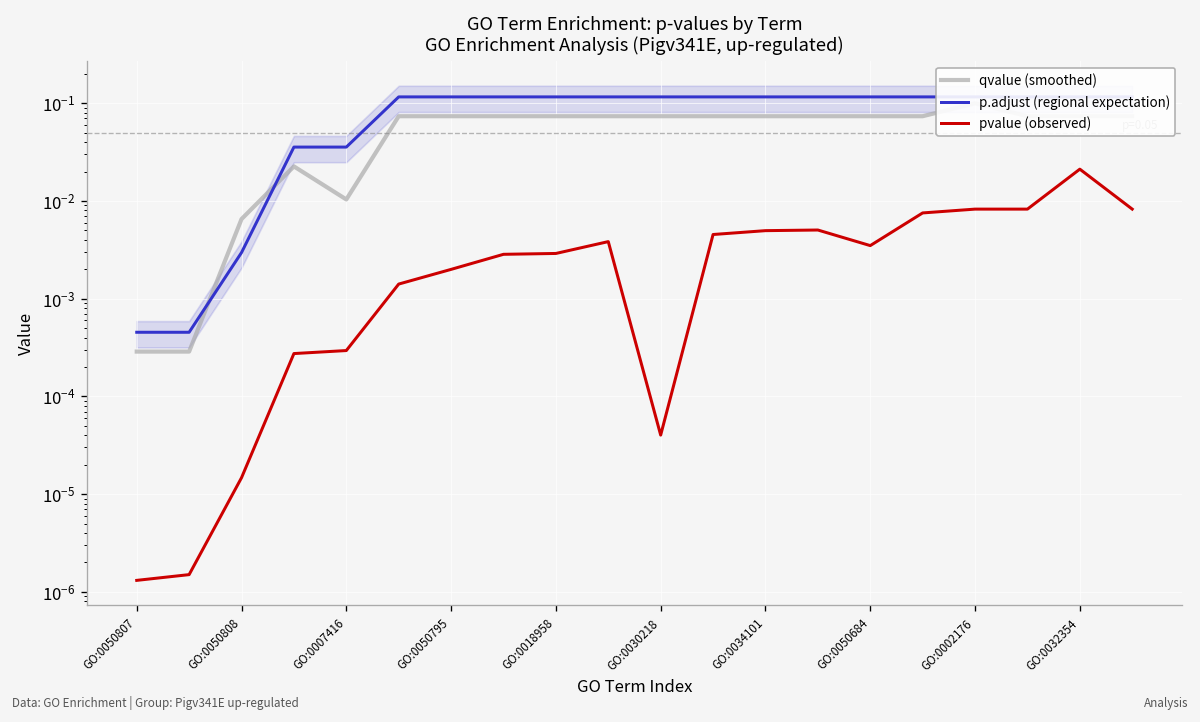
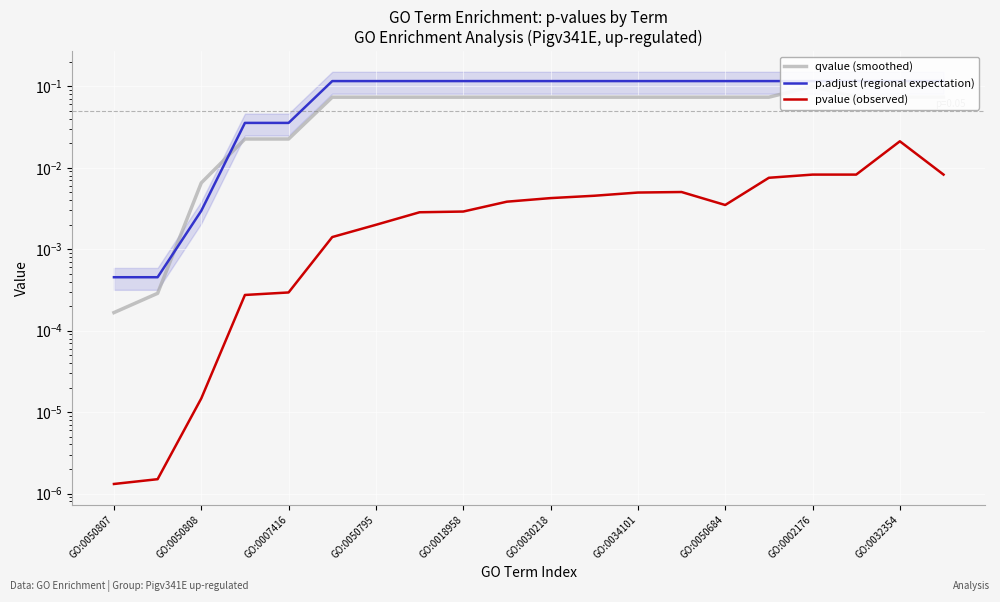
  {
    "qvalue (smoothed)": {
-     "GO:0050807": 0.00029,
+     "GO:0050807": 0.00017,
      "GO:0050808": 0.007,
-     "GO:0007416": 0.010,
+     "GO:0007416": 0.023,
      "GO:0050795": 0.07,
      "GO:0018958": 0.07,
      "GO:0030218": 0.07,
      "GO:0034101": 0.07,
      "GO:0050684": 0.07
    },
    "pvalue (observed)": {
      "GO:0050807": 0.0000013,
      "GO:0050808": 0.000015,
      "GO:0007416": 0.00029,
      "GO:0050795": 0.0020,
      "GO:0018958": 0.0029,
-     "GO:0030218": 0.00004,
+     "GO:0030218": 0.004,
      "GO:0034101": 0.005,
      "GO:0050684": 0.0035,
      "GO:0002176": 0.008,
      "GO:0032354": 0.021
    }
  }
